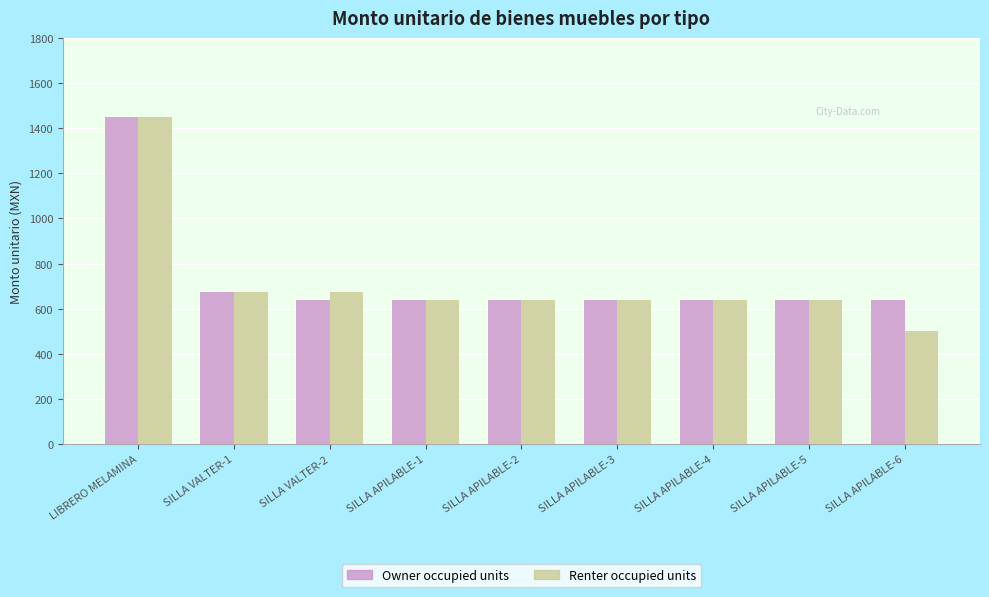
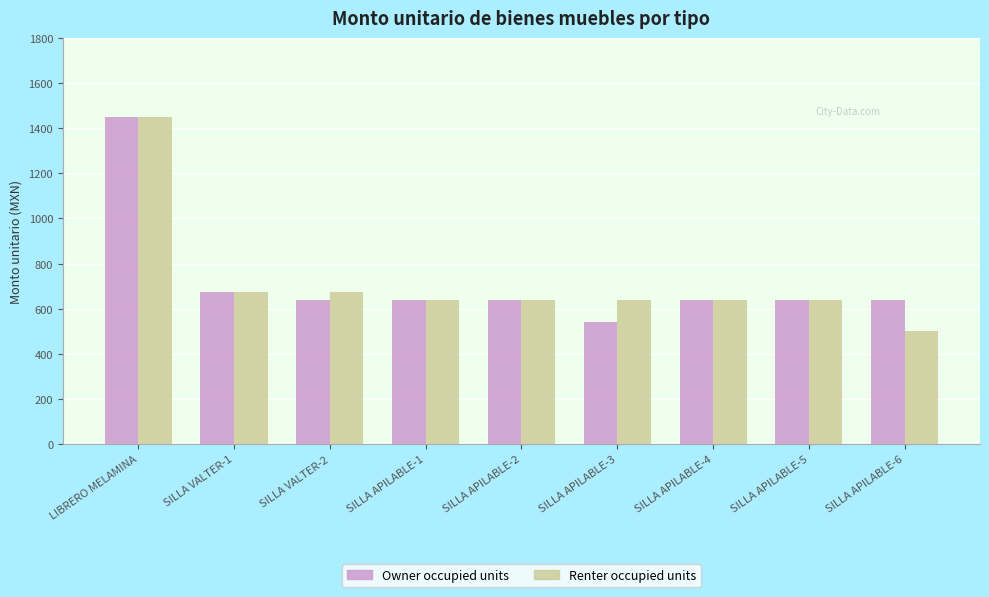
  {
    "Owner occupied units": {
      "LIBRERO MELAMINA": 1450,
      "SILLA VALTER-1": 670,
      "SILLA VALTER-2": 640,
      "SILLA APILABLE-1": 640,
      "SILLA APILABLE-2": 640,
-     "SILLA APILABLE-3": 640,
+     "SILLA APILABLE-3": 540,
      "SILLA APILABLE-4": 640,
      "SILLA APILABLE-5": 640,
      "SILLA APILABLE-6": 640
    },
    "Renter occupied units": {
      "LIBRERO MELAMINA": 1450,
      "SILLA VALTER-1": 670,
      "SILLA VALTER-2": 670,
      "SILLA APILABLE-1": 640,
      "SILLA APILABLE-2": 640,
      "SILLA APILABLE-3": 640,
      "SILLA APILABLE-4": 640,
      "SILLA APILABLE-5": 640,
      "SILLA APILABLE-6": 500
    }
  }
